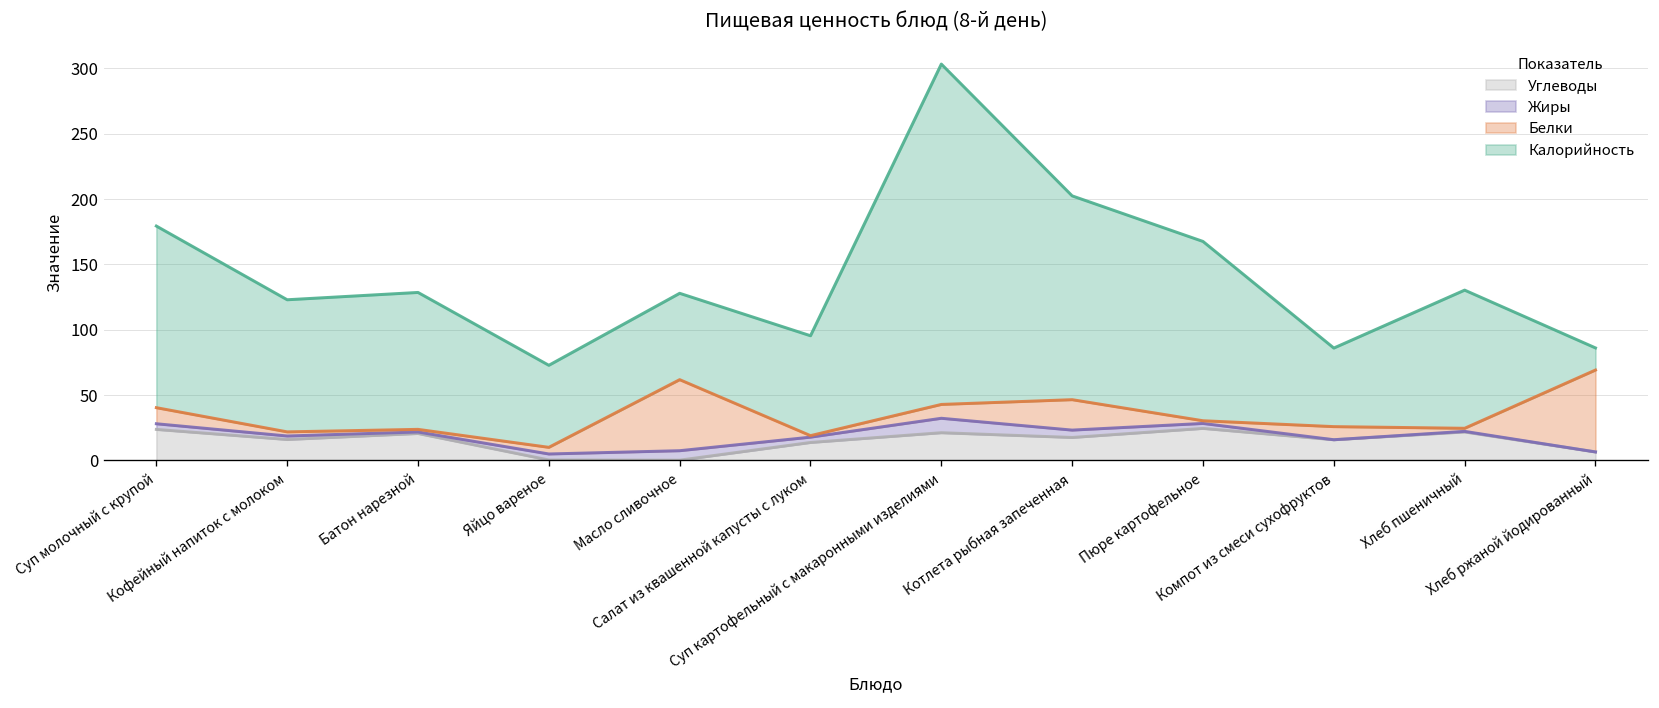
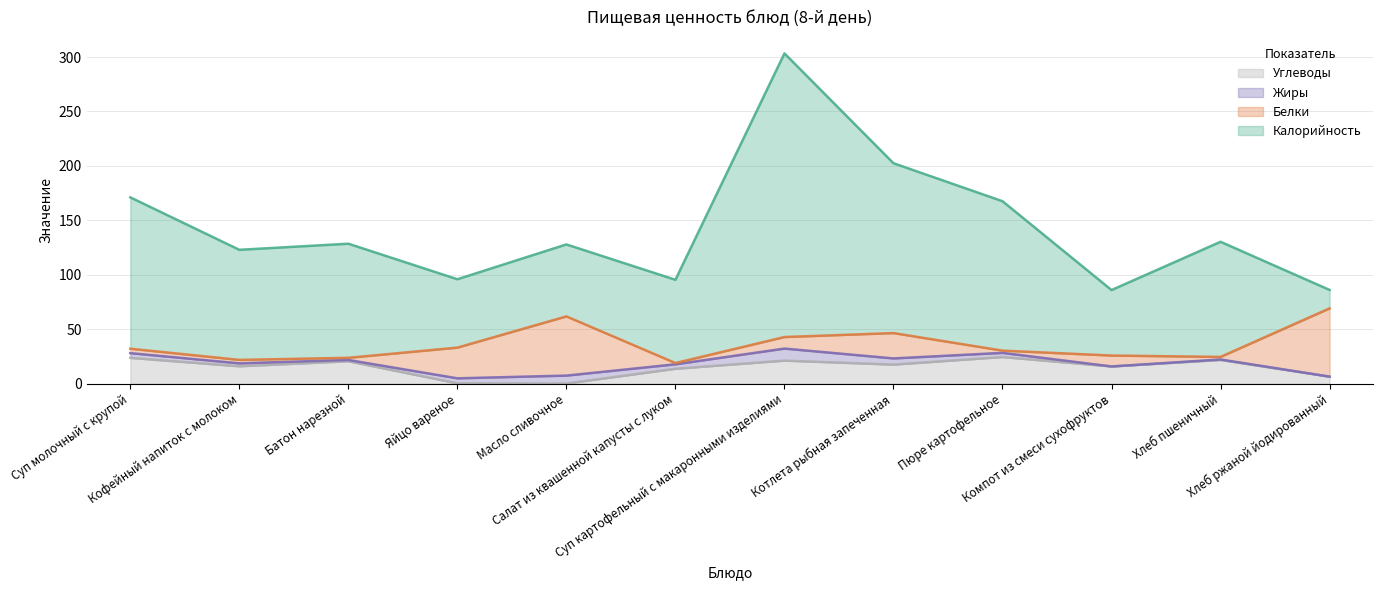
  {
    "Белки": {
-     "Суп молочный с крупой": 12,
+     "Суп молочный с крупой": 4,
      "Кофейный напиток с молоком": 3,
-     "Яйцо вареное": 5,
+     "Яйцо вареное": 28,
      "Масло сливочное": 54,
      "Суп картофельный с макаронными изделиями": 11,
      "Котлета рыбная запеченная": 23,
      "Компот из смеси сухофруктов": 10,
      "Хлеб пшеничный": 2,
      "Хлеб ржаной йодированный": 63
    }
  }
